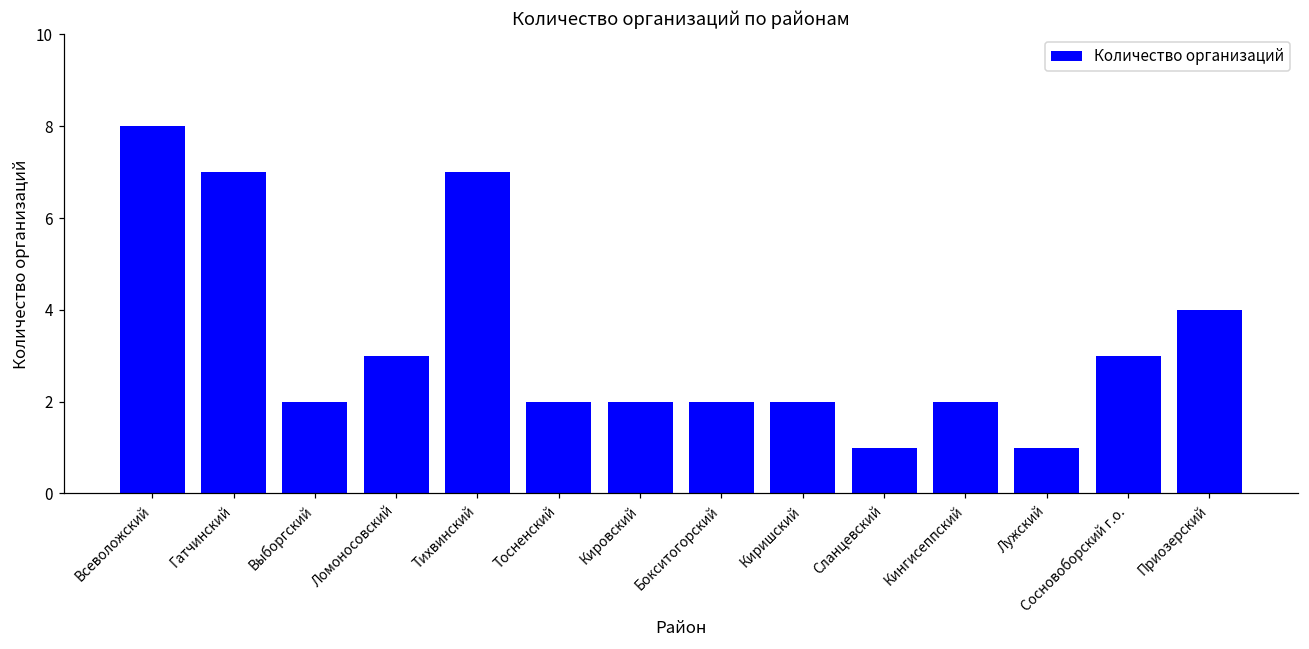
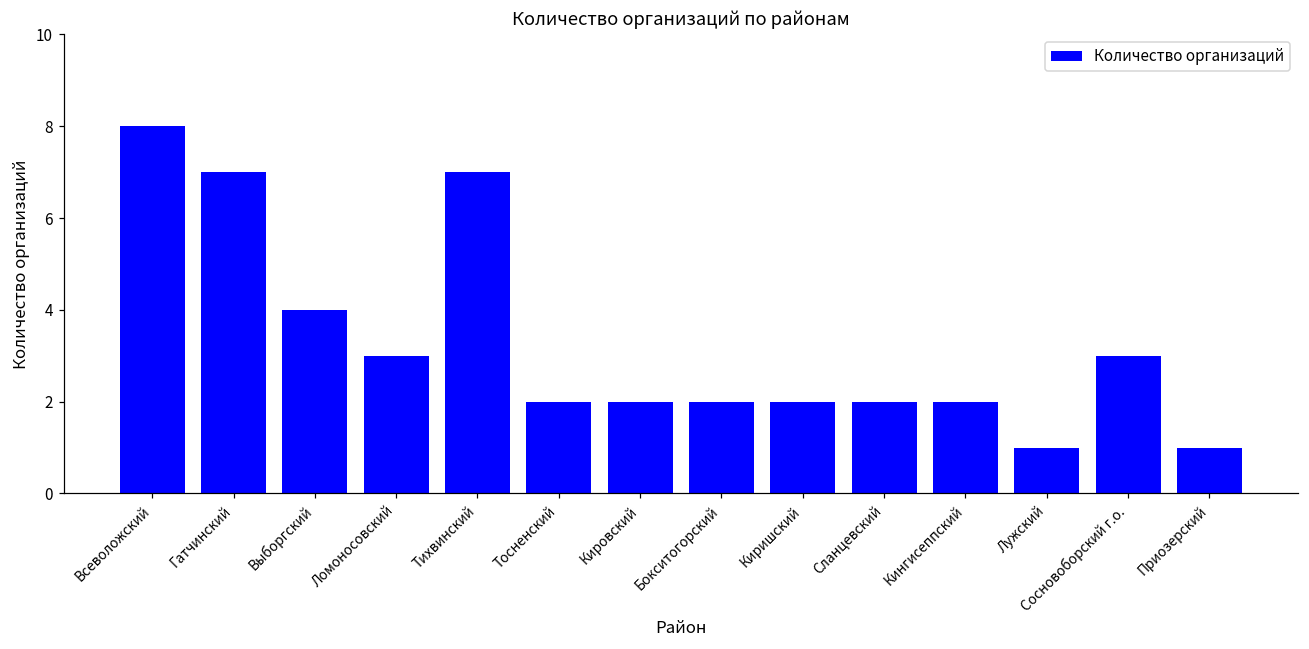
  {
    "Всеволожский": 8,
    "Гатчинский": 7,
-   "Выборгский": 2,
+   "Выборгский": 4,
    "Ломоносовский": 3,
    "Тихвинский": 7,
    "Тосненский": 2,
    "Кировский": 2,
    "Бокситогорский": 2,
    "Киришский": 2,
-   "Сланцевский": 1,
+   "Сланцевский": 2,
    "Кингисеппский": 2,
    "Лужский": 1,
    "Сосновоборский г.о.": 3,
-   "Приозерский": 4
+   "Приозерский": 1
  }
